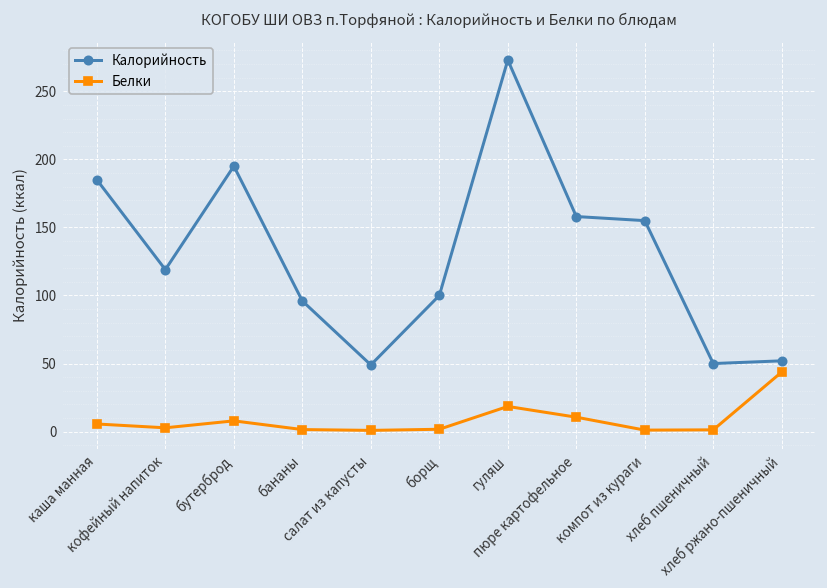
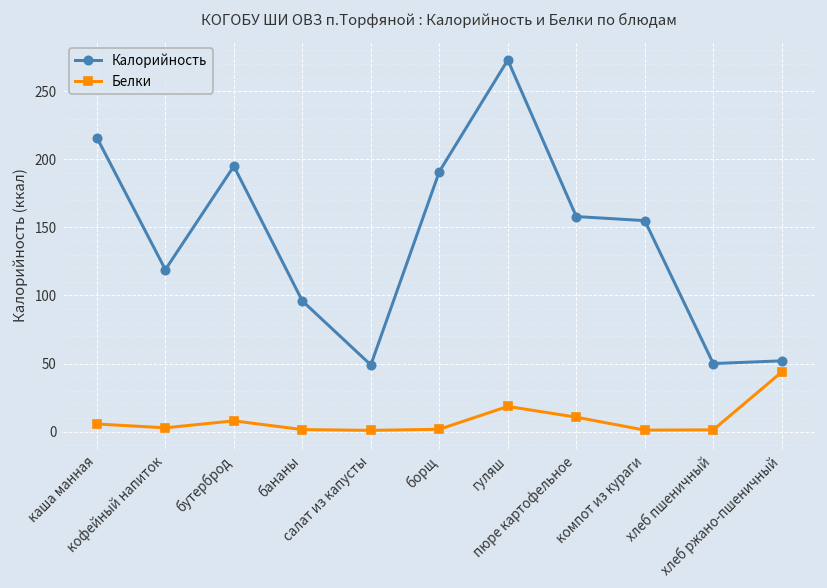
  {
    "Калорийность": {
-     "каша манная": 185,
+     "каша манная": 216,
      "кофейный напиток": 119,
      "бутерброд": 195,
      "бананы": 96,
      "салат из капусты": 49,
-     "борщ": 100,
+     "борщ": 191,
      "гуляш": 273,
      "пюре картофельное": 158,
      "компот из кураги": 155,
      "хлеб пшеничный": 50,
      "хлеб ржано-пшеничный": 52
    },
    "Белки": {
      "каша манная": 6,
      "кофейный напиток": 3,
      "бутерброд": 8,
      "бананы": 2,
      "салат из капусты": 1,
      "борщ": 2,
      "гуляш": 19,
      "пюре картофельное": 11,
      "компот из кураги": 1,
      "хлеб пшеничный": 1,
      "хлеб ржано-пшеничный": 44
    }
  }
